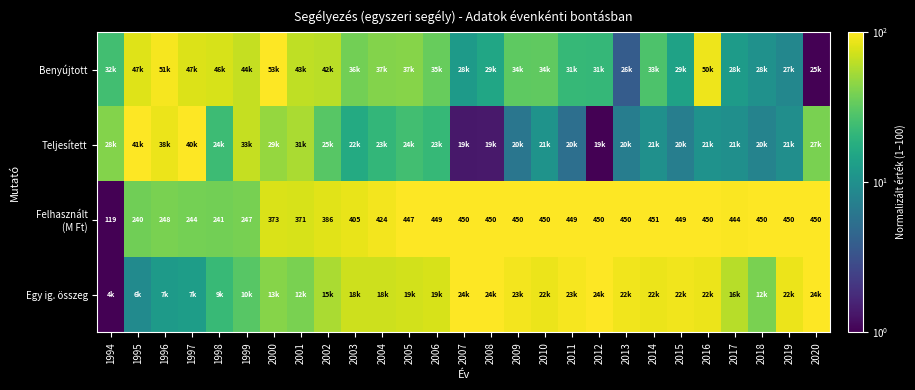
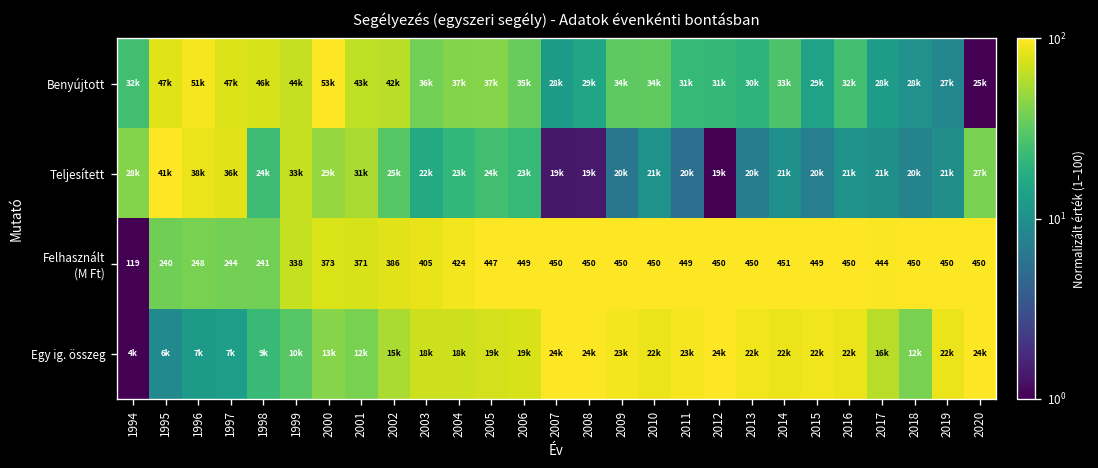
  {
    "Benyújtott": {
      "1994": "32k",
      "1995": "47k",
      "1996": "51k",
      "1997": "47k",
      "1998": "46k",
      "1999": "44k",
      "2000": "53k",
      "2001": "43k",
      "2002": "42k",
      "2003": "36k",
      "2004": "37k",
      "2005": "37k",
      "2006": "35k",
      "2007": "28k",
      "2008": "29k",
      "2009": "34k",
      "2010": "34k",
      "2011": "31k",
      "2012": "31k",
-     "2013": "26k",
+     "2013": "30k",
      "2014": "33k",
      "2015": "29k",
-     "2016": "50k",
+     "2016": "32k",
      "2017": "28k",
      "2018": "28k",
      "2019": "27k",
      "2020": "25k"
    },
    "Teljesített": {
      "1994": "28k",
      "1995": "41k",
      "1996": "38k",
-     "1997": "40k",
+     "1997": "36k",
      "1998": "24k",
      "1999": "33k",
      "2000": "29k",
      "2001": "31k",
      "2002": "25k",
      "2003": "22k",
      "2004": "23k",
      "2005": "24k",
      "2006": "23k",
      "2007": "19k",
      "2008": "19k",
      "2009": "20k",
      "2010": "21k",
      "2011": "20k",
      "2012": "19k",
      "2013": "20k",
      "2014": "21k",
      "2015": "20k",
      "2016": "21k",
      "2017": "21k",
      "2018": "20k",
      "2019": "21k",
      "2020": "27k"
    },
    "Felhasznált (M Ft)": {
      "1994": "119",
      "1995": "240",
      "1996": "248",
      "1997": "244",
      "1998": "241",
-     "1999": "247",
+     "1999": "338",
      "2000": "373",
      "2001": "371",
      "2002": "386",
      "2003": "405",
      "2004": "424",
      "2005": "447",
      "2006": "449",
      "2007": "450",
      "2008": "450",
      "2009": "450",
      "2010": "450",
      "2011": "449",
      "2012": "450",
      "2013": "450",
      "2014": "451",
      "2015": "449",
      "2016": "450",
      "2017": "444",
      "2018": "450",
      "2019": "450",
      "2020": "450"
    },
    "Egy ig. összeg": {
      "1994": "4k",
      "1995": "6k",
      "1996": "7k",
      "1997": "7k",
      "1998": "9k",
      "1999": "10k",
      "2000": "13k",
      "2001": "12k",
      "2002": "15k",
      "2003": "18k",
      "2004": "18k",
      "2005": "19k",
      "2006": "19k",
      "2007": "24k",
      "2008": "24k",
      "2009": "23k",
      "2010": "22k",
      "2011": "23k",
      "2012": "24k",
      "2013": "22k",
      "2014": "22k",
      "2015": "22k",
      "2016": "22k",
      "2017": "16k",
      "2018": "12k",
      "2019": "22k",
      "2020": "24k"
    }
  }
